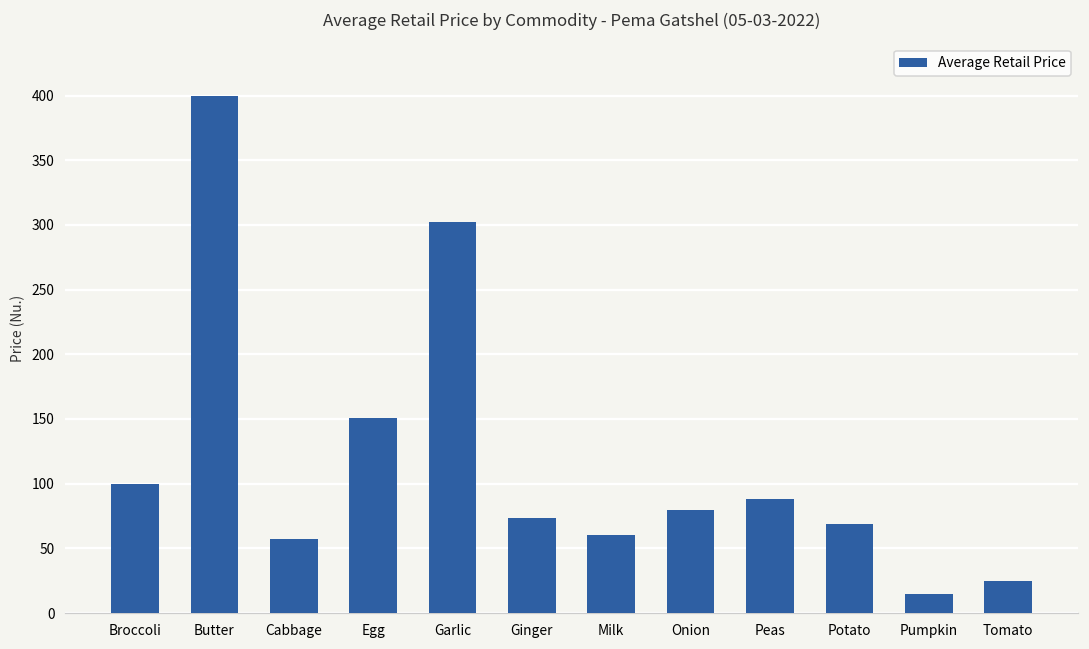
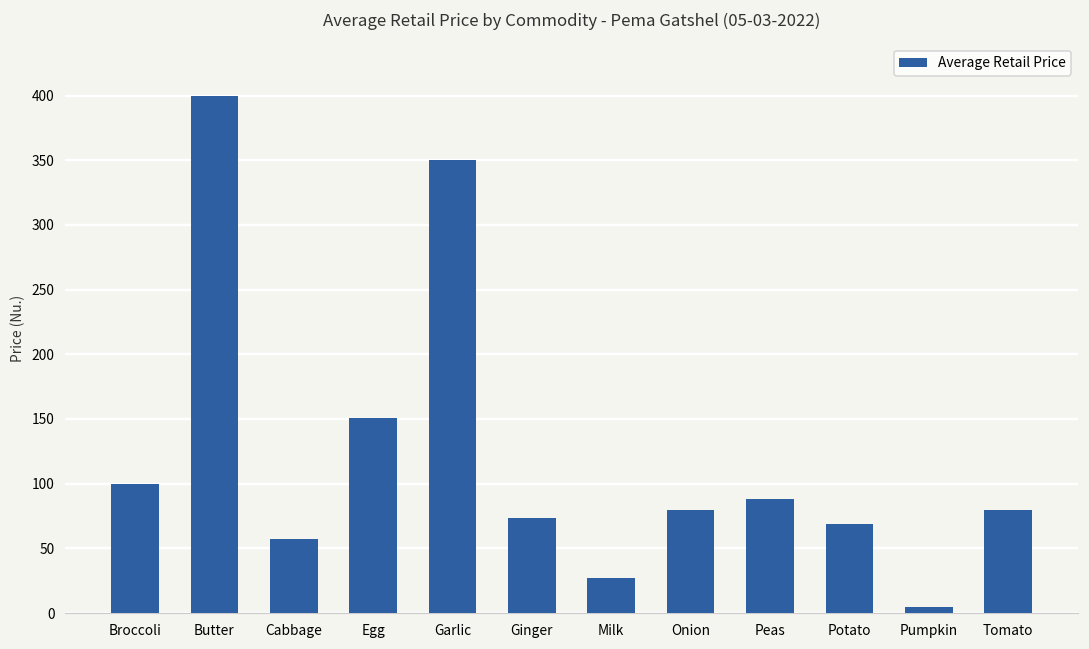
  {
    "Broccoli": 100,
    "Butter": 400,
    "Cabbage": 57,
    "Egg": 151,
-   "Garlic": 302,
+   "Garlic": 350,
    "Ginger": 73,
-   "Milk": 60,
+   "Milk": 27,
    "Onion": 80,
    "Peas": 88,
    "Potato": 69,
-   "Pumpkin": 15,
-   "Tomato": 25
+   "Pumpkin": 5,
+   "Tomato": 80
  }
